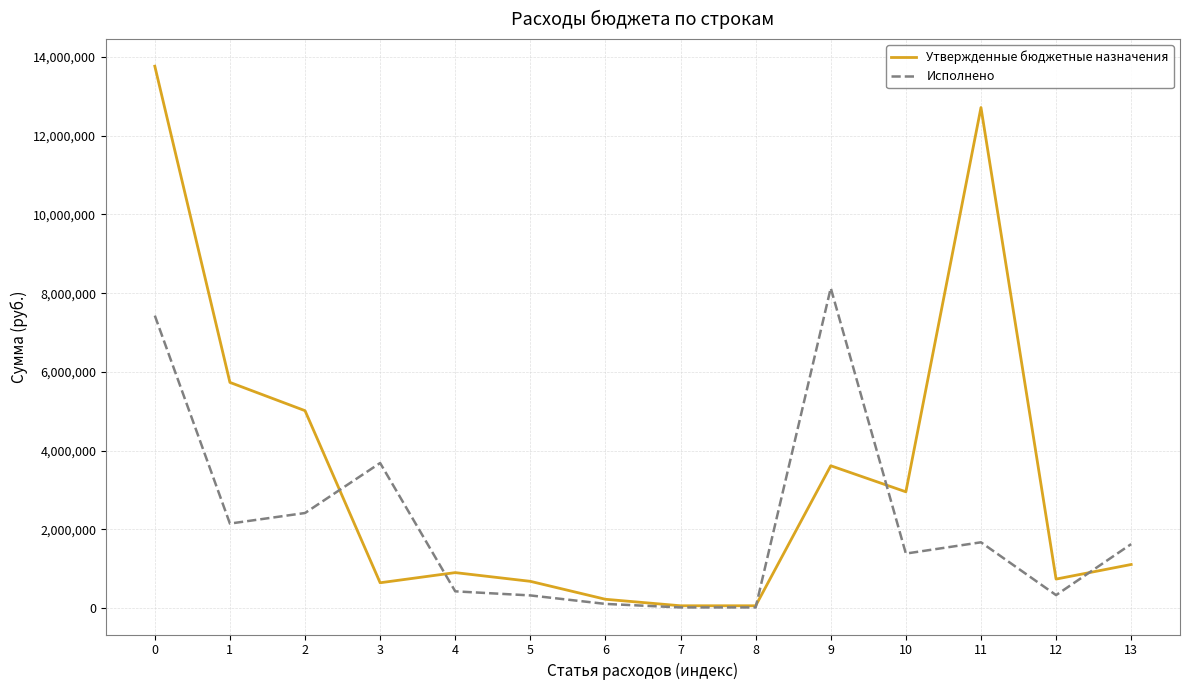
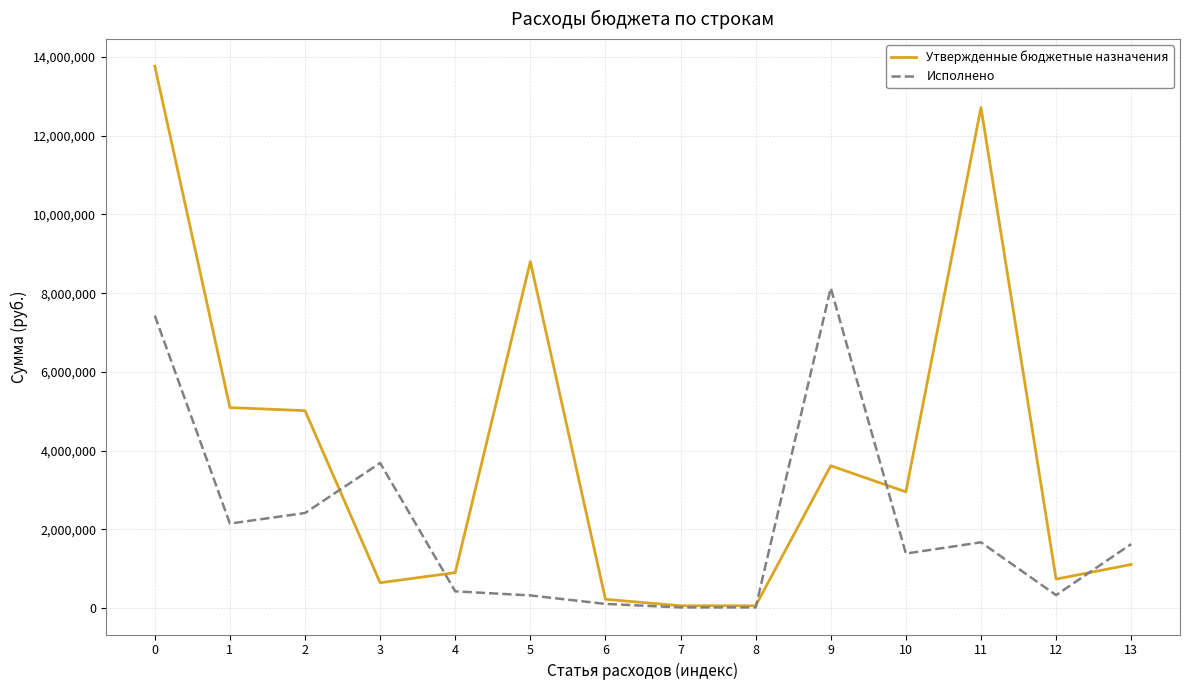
  {
    "Утвержденные бюджетные назначения": {
      "0": "13,800,000",
-     "1": "5,700,000",
+     "1": "5,100,000",
      "2": "5,000,000",
      "3": "600,000",
      "4": "900,000",
-     "5": "700,000",
+     "5": "8,800,000",
      "6": "200,000",
      "9": "3,600,000",
      "10": "3,000,000",
      "11": "12,700,000",
      "12": "700,000",
      "13": "1,100,000"
    },
    "Исполнено": {
      "0": "7,400,000",
      "1": "2,100,000",
      "2": "2,400,000",
      "3": "3,700,000",
      "4": "400,000",
      "5": "300,000",
      "6": "100,000",
      "9": "8,100,000",
      "10": "1,400,000",
      "11": "1,700,000",
      "12": "300,000",
      "13": "1,600,000"
    }
  }
